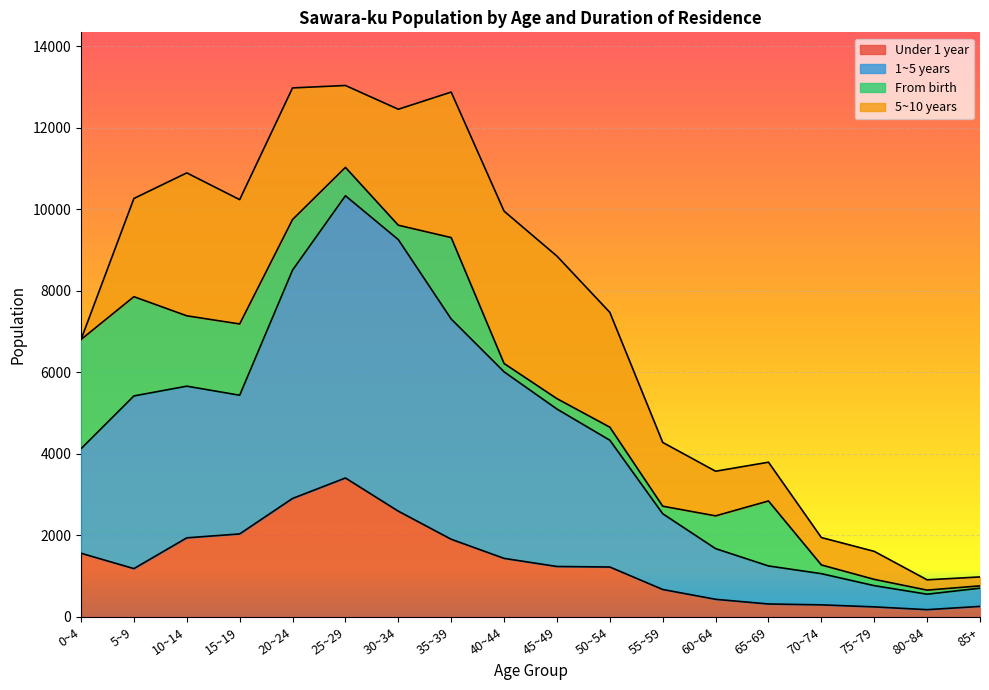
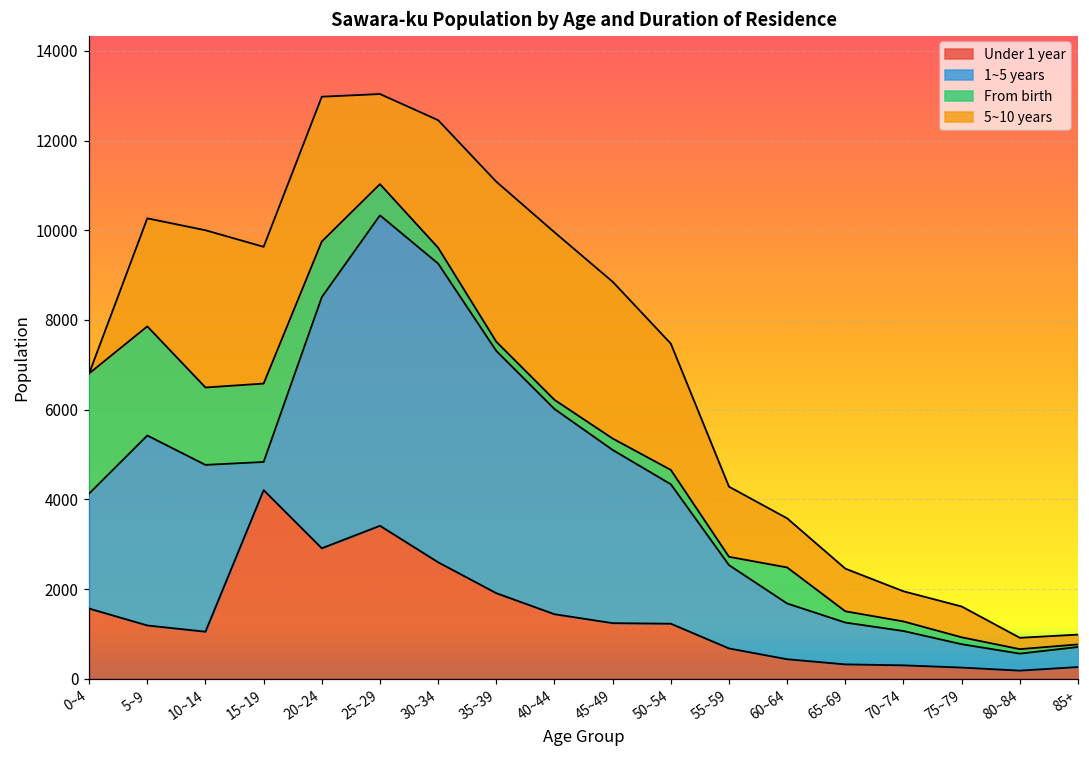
  {
    "Under 1 year": {
      "0~4": 1600,
      "5~9": 1200,
-     "10~14": 1900,
-     "15~19": 2000,
+     "10~14": 1000,
+     "15~19": 4200,
      "20~24": 2900,
      "25~29": 3400,
      "30~34": 2600,
      "35~39": 1900,
      "40~44": 1400,
      "45~49": 1200,
      "50~54": 1200,
      "55~59": 700,
      "60~64": 400,
      "65~69": 300,
      "70~74": 300,
      "75~79": 200,
      "80~84": 200,
      "85+": 300
    },
    "1~5 years": {
      "0~4": 2600,
      "5~9": 4200,
      "10~14": 3700,
-     "15~19": 3400,
+     "15~19": 600,
      "20~24": 5600,
      "25~29": 6900,
      "30~34": 6700,
      "35~39": 5400,
      "40~44": 4600,
      "45~49": 3900,
      "50~54": 3100,
      "55~59": 1900,
      "60~64": 1200,
      "65~69": 900,
      "70~74": 800,
      "75~79": 500,
      "80~84": 400
    },
    "From birth": {
      "5~9": 2400,
      "10~14": 1700,
      "15~19": 1700,
      "20~24": 1200,
      "25~29": 700,
      "30~34": 400,
-     "35~39": 2000,
+     "35~39": 200,
      "40~44": 200,
      "45~49": 300,
      "50~54": 300,
      "55~59": 200,
      "60~64": 800,
-     "65~69": 1600,
+     "65~69": 300,
      "70~74": 200,
      "75~79": 200,
      "80~84": 100
    },
    "5~10 years": {
      "5~9": 2400,
      "10~14": 3500,
      "15~19": 3100,
      "20~24": 3200,
      "25~29": 2000,
      "30~34": 2800,
      "35~39": 3600,
      "40~44": 3700,
      "45~49": 3500,
      "50~54": 2800,
      "55~59": 1600,
      "60~64": 1100,
      "65~69": 1000,
      "70~74": 700,
      "75~79": 700,
      "80~84": 300,
      "85+": 200
    }
  }
